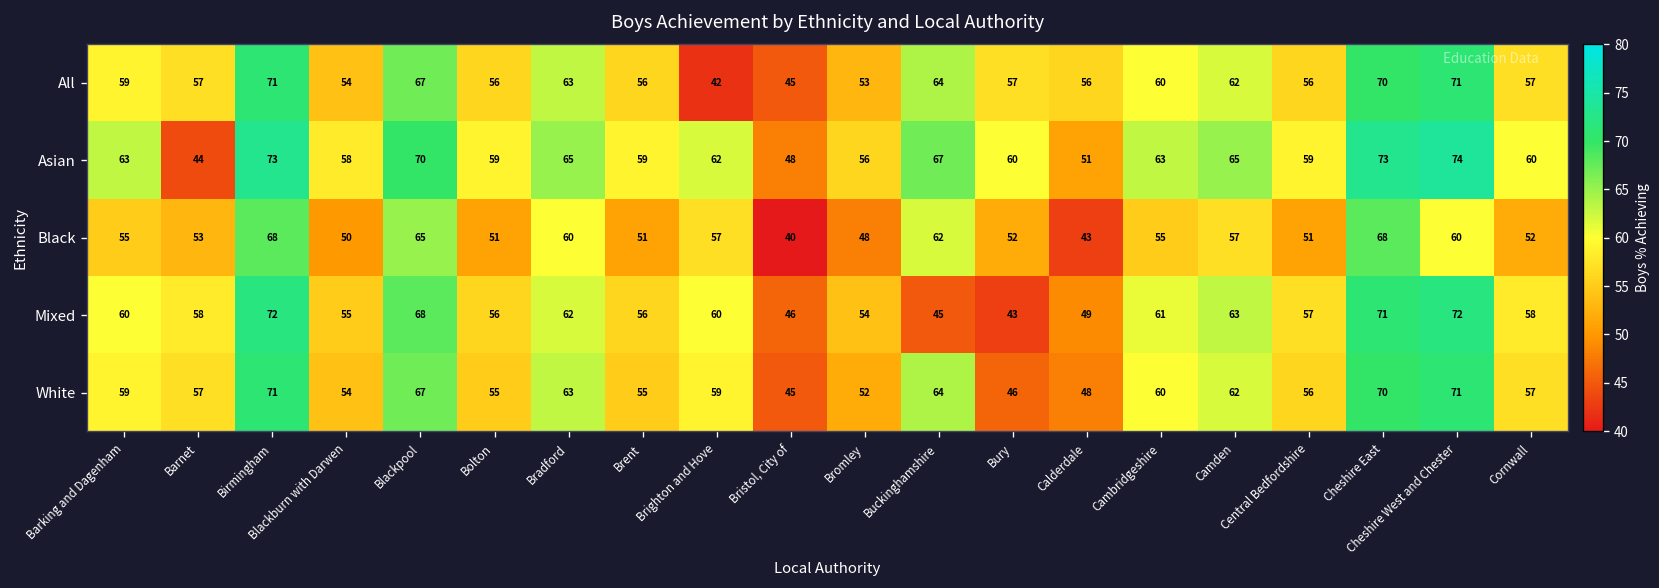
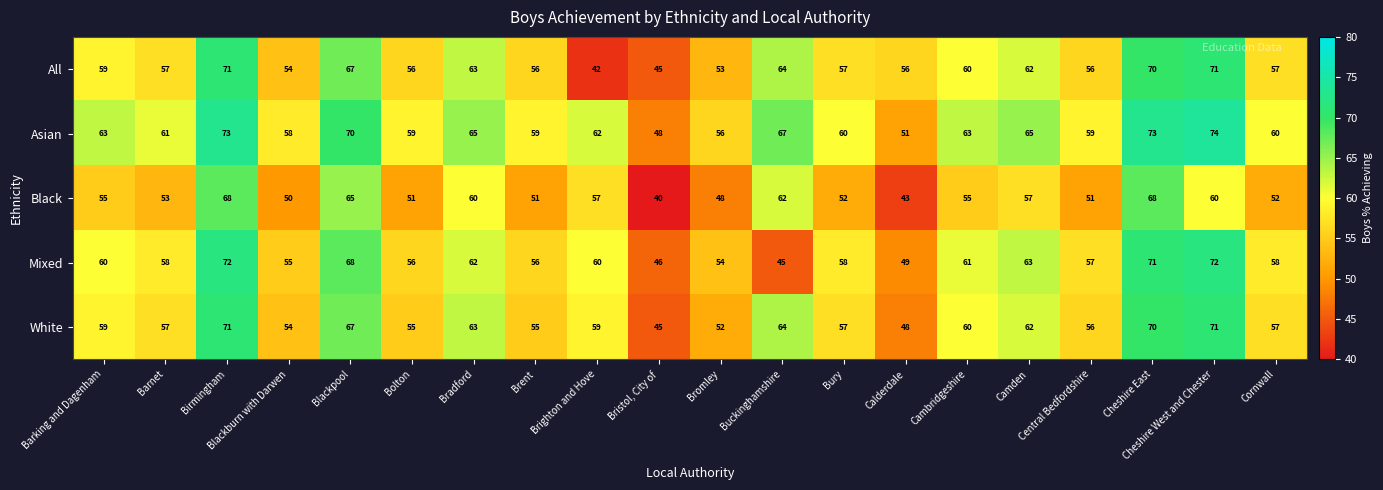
  {
    "All": {
      "Barking and Dagenham": 59,
      "Barnet": 57,
      "Birmingham": 71,
      "Blackburn with Darwen": 54,
      "Blackpool": 67,
      "Bolton": 56,
      "Bradford": 63,
      "Brent": 56,
      "Brighton and Hove": 42,
      "Bristol, City of": 45,
      "Bromley": 53,
      "Buckinghamshire": 64,
      "Bury": 57,
      "Calderdale": 56,
      "Cambridgeshire": 60,
      "Camden": 62,
      "Central Bedfordshire": 56,
      "Cheshire East": 70,
      "Cornwall": 57
    },
    "Asian": {
      "Barking and Dagenham": 63,
-     "Barnet": 44,
+     "Barnet": 61,
      "Birmingham": 73,
      "Blackburn with Darwen": 58,
      "Blackpool": 70,
      "Bolton": 59,
      "Bradford": 65,
      "Brent": 59,
      "Brighton and Hove": 62,
      "Bristol, City of": 48,
      "Bromley": 56,
      "Buckinghamshire": 67,
      "Bury": 60,
      "Calderdale": 51,
      "Cambridgeshire": 63,
      "Camden": 65,
      "Central Bedfordshire": 59,
      "Cheshire East": 73,
      "Cheshire West and Chester": 74,
      "Cornwall": 60
    },
    "Black": {
      "Barking and Dagenham": 55,
      "Barnet": 53,
      "Birmingham": 68,
      "Blackburn with Darwen": 50,
      "Blackpool": 65,
      "Bolton": 51,
      "Bradford": 60,
      "Brent": 51,
      "Brighton and Hove": 57,
      "Bristol, City of": 40,
      "Bromley": 48,
      "Buckinghamshire": 62,
      "Bury": 52,
      "Calderdale": 43,
      "Cambridgeshire": 55,
      "Camden": 57,
      "Central Bedfordshire": 51,
      "Cheshire East": 68,
      "Cheshire West and Chester": 60,
      "Cornwall": 52
    },
    "Mixed": {
      "Barking and Dagenham": 60,
      "Barnet": 58,
      "Birmingham": 72,
      "Blackburn with Darwen": 55,
      "Blackpool": 68,
      "Bolton": 56,
      "Bradford": 62,
      "Brent": 56,
      "Brighton and Hove": 60,
      "Bristol, City of": 46,
      "Bromley": 54,
      "Buckinghamshire": 45,
-     "Bury": 43,
+     "Bury": 58,
      "Calderdale": 49,
      "Cambridgeshire": 61,
      "Camden": 63,
      "Central Bedfordshire": 57,
      "Cheshire East": 71,
      "Cheshire West and Chester": 72,
      "Cornwall": 58
    },
    "White": {
      "Barking and Dagenham": 59,
      "Barnet": 57,
      "Birmingham": 71,
      "Blackburn with Darwen": 54,
      "Blackpool": 67,
      "Bolton": 55,
      "Bradford": 63,
      "Brent": 55,
      "Brighton and Hove": 59,
      "Bristol, City of": 45,
      "Bromley": 52,
      "Buckinghamshire": 64,
-     "Bury": 46,
+     "Bury": 57,
      "Calderdale": 48,
      "Cambridgeshire": 60,
      "Camden": 62,
      "Central Bedfordshire": 56,
      "Cheshire East": 70,
      "Cheshire West and Chester": 71,
      "Cornwall": 57
    }
  }
